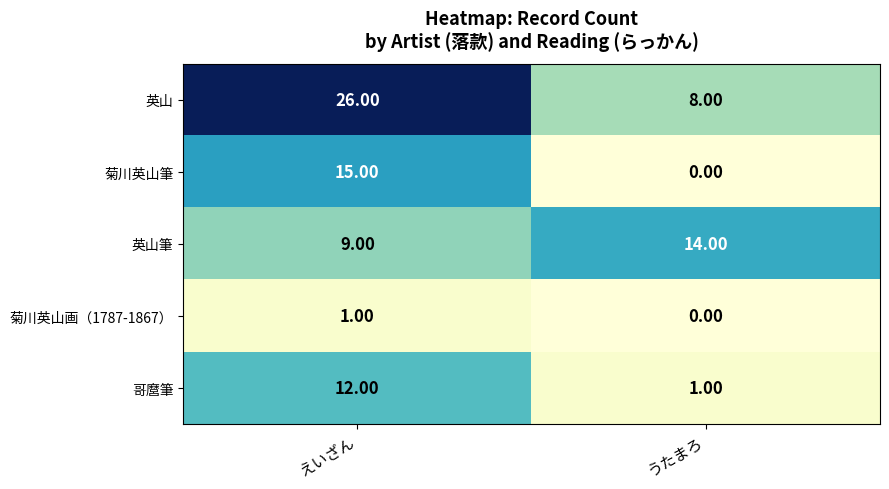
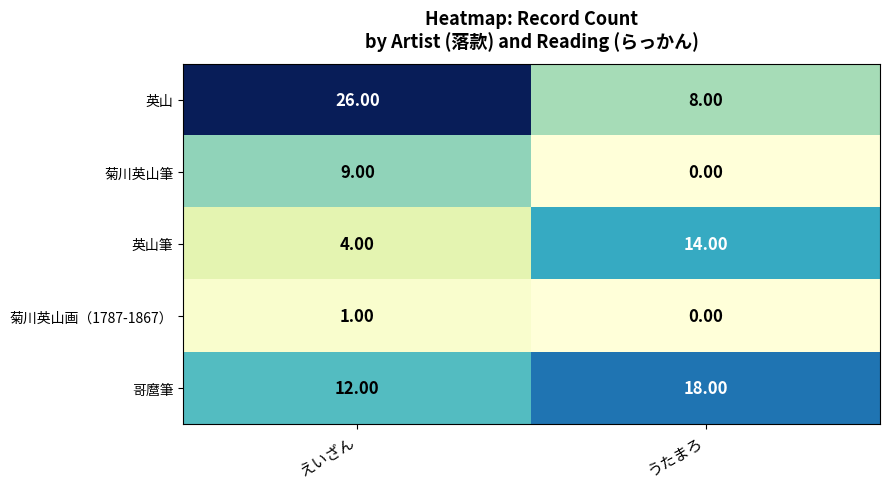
  {
    "英山": {
      "えいざん": 26.00,
      "うたまろ": 8.00
    },
    "菊川英山筆": {
-     "えいざん": 15.00,
+     "えいざん": 9.00,
      "うたまろ": 0.00
    },
    "英山筆": {
-     "えいざん": 9.00,
+     "えいざん": 4.00,
      "うたまろ": 14.00
    },
    "菊川英山画（1787-1867）": {
      "えいざん": 1.00,
      "うたまろ": 0.00
    },
    "哥麿筆": {
      "えいざん": 12.00,
-     "うたまろ": 1.00
+     "うたまろ": 18.00
    }
  }
